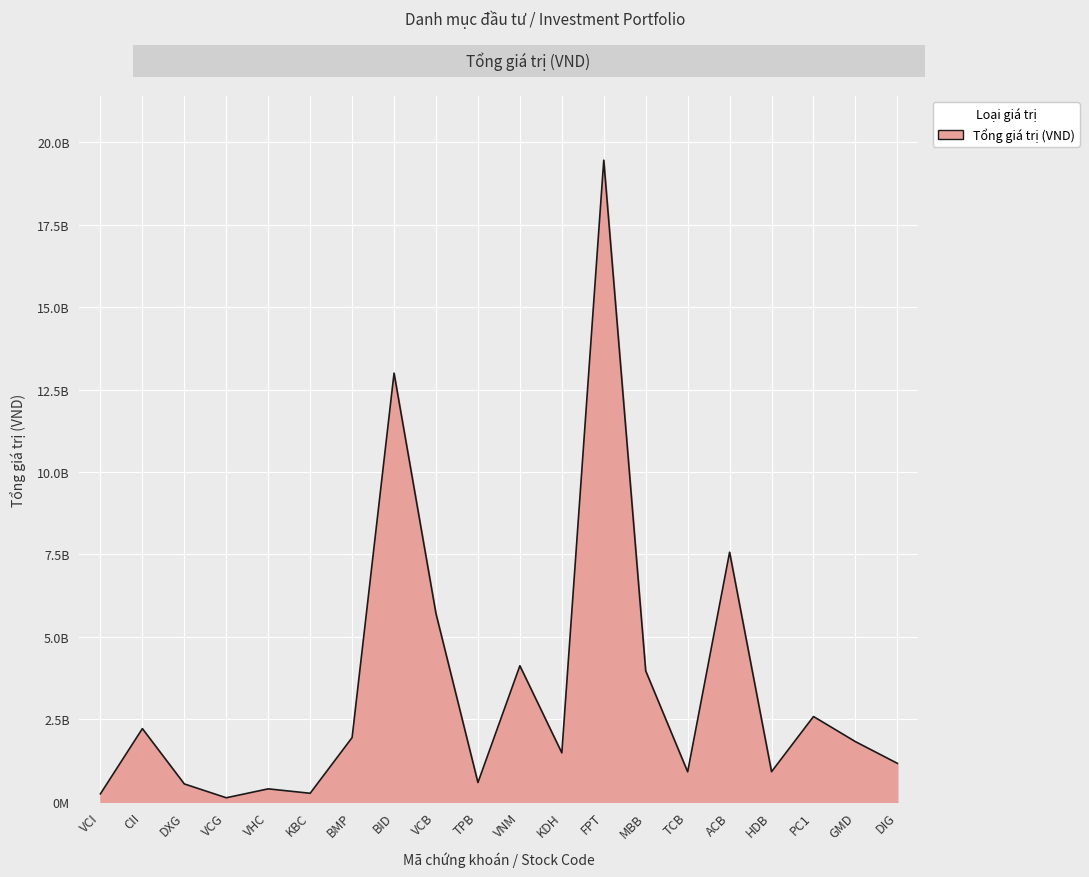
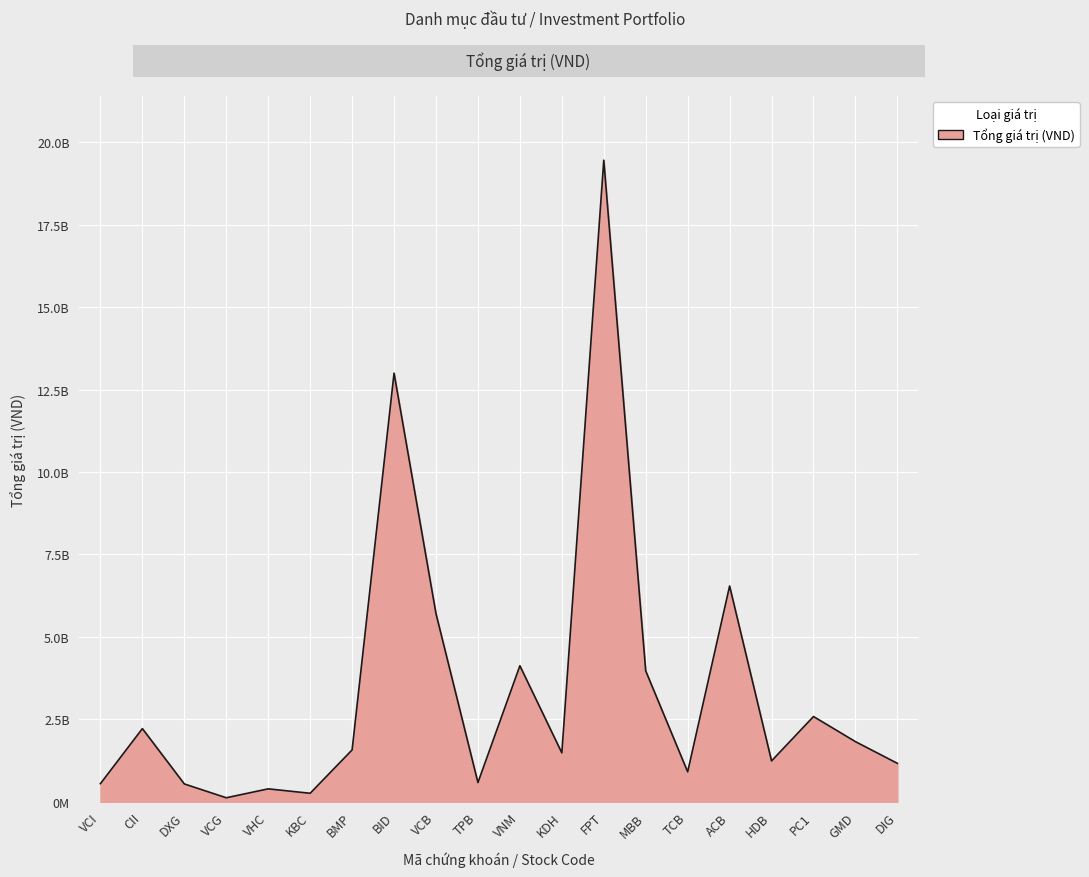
  {
-   "VCI": 200000000,
+   "VCI": 600000000,
    "CII": 2200000000,
    "DXG": 500000000,
    "VCG": 100000000,
    "VHC": 400000000,
    "KBC": 300000000,
-   "BMP": 2000000000,
+   "BMP": 1600000000,
    "BID": 13000000000,
    "VCB": 5700000000,
    "TPB": 600000000,
    "VNM": 4100000000,
    "KDH": 1500000000,
    "FPT": 19500000000,
    "MBB": 4000000000,
    "TCB": 900000000,
-   "ACB": 7600000000,
-   "HDB": 900000000,
+   "ACB": 6500000000,
+   "HDB": 1200000000,
    "PC1": 2600000000,
    "GMD": 1800000000,
    "DIG": 1200000000
  }
